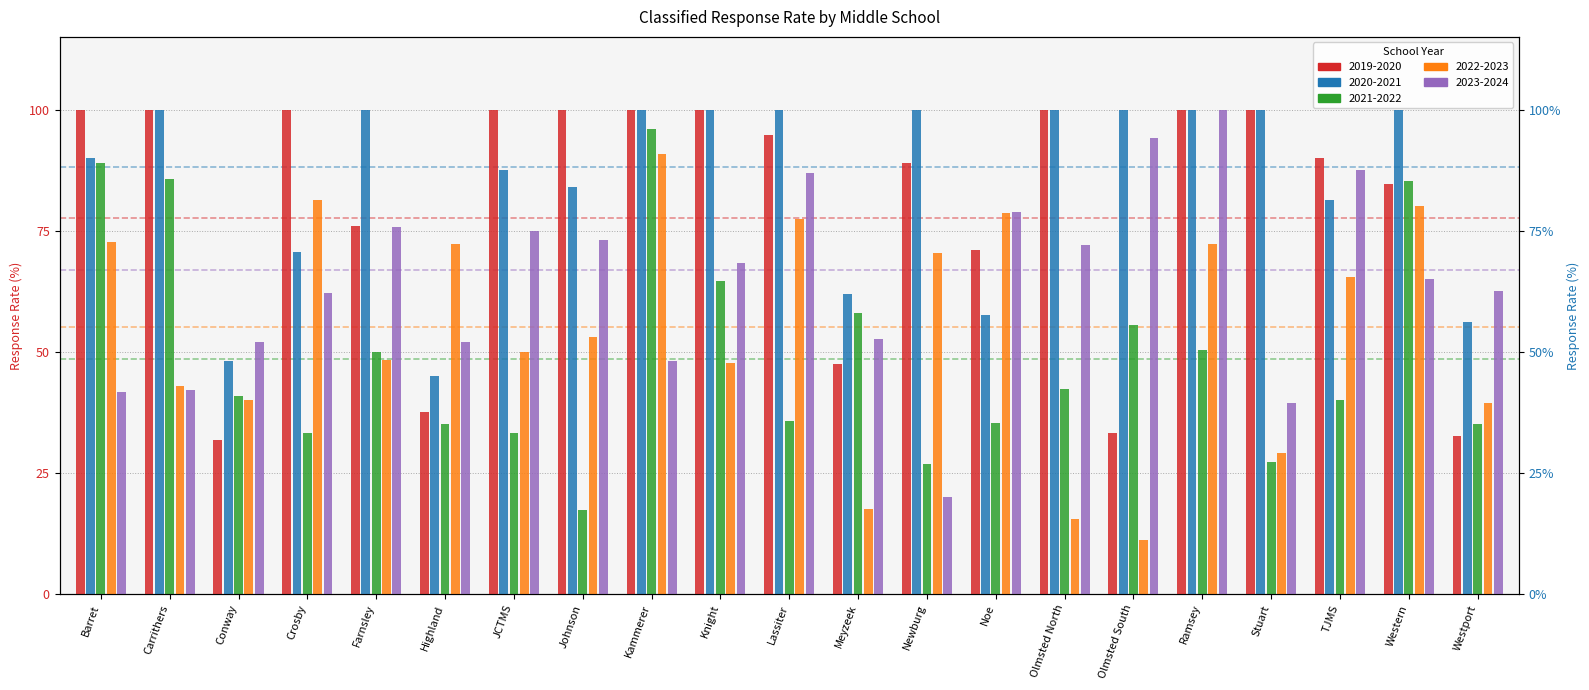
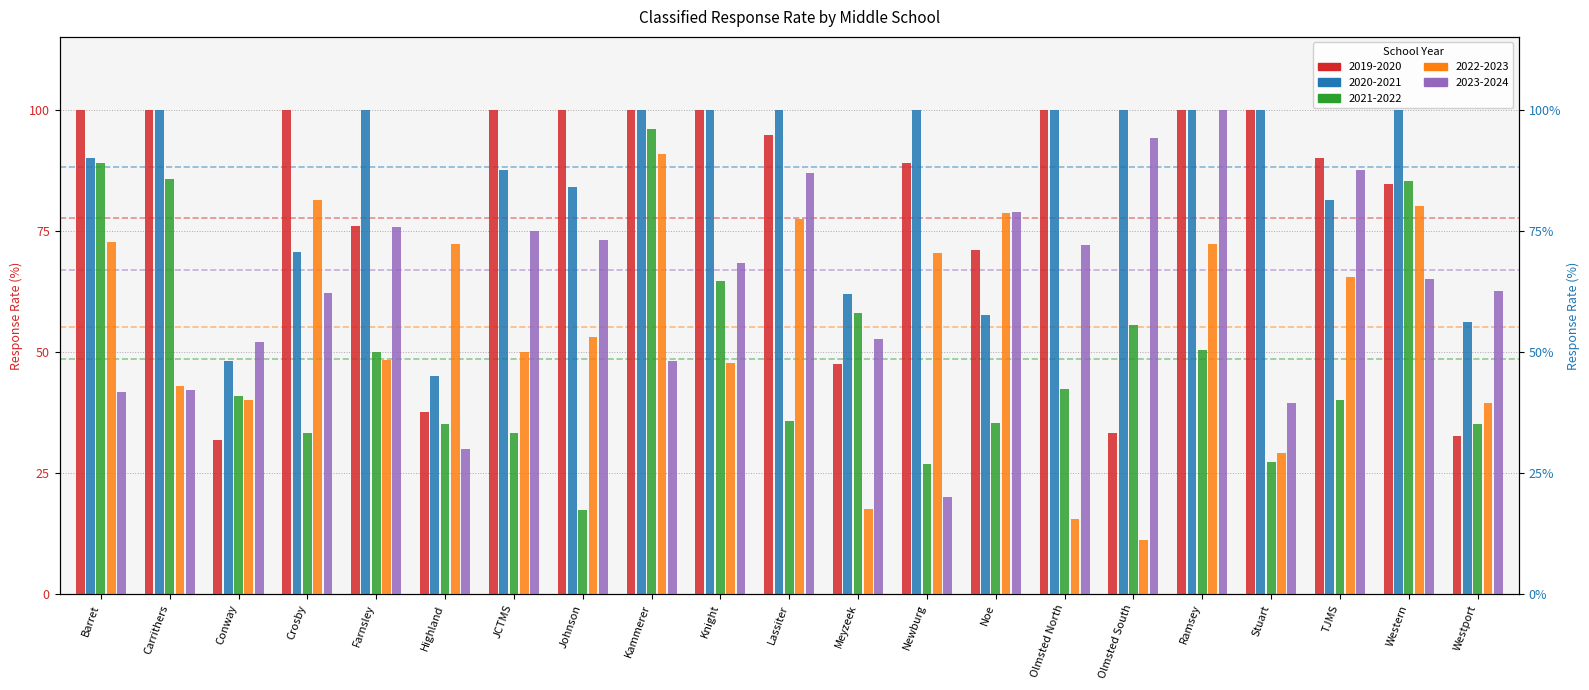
  {
    "2019-2020": {
      "Barret": 100,
      "Carrithers": 100,
      "Conway": 32,
      "Crosby": 100,
      "Farnsley": 76,
      "Highland": 38,
      "JCTMS": 100,
      "Johnson": 100,
      "Kammerer": 100,
      "Knight": 100,
      "Lassiter": 95,
      "Meyzeek": 47,
      "Newburg": 89,
      "Noe": 71,
      "Olmsted North": 100,
      "Olmsted South": 33,
      "Ramsey": 100,
      "Stuart": 100,
      "TJMS": 90,
      "Western": 85,
      "Westport": 33
    },
    "2020-2021": {
      "Barret": 90,
      "Carrithers": 100,
      "Conway": 48,
      "Crosby": 71,
      "Farnsley": 100,
      "Highland": 45,
      "JCTMS": 88,
      "Johnson": 84,
      "Kammerer": 100,
      "Knight": 100,
      "Lassiter": 100,
      "Meyzeek": 62,
      "Newburg": 100,
      "Noe": 58,
      "Olmsted North": 100,
      "Olmsted South": 100,
      "Ramsey": 100,
      "Stuart": 100,
      "TJMS": 81,
      "Western": 100,
      "Westport": 56
    },
    "2021-2022": {
      "Barret": 89,
      "Carrithers": 86,
      "Conway": 41,
      "Crosby": 33,
      "Farnsley": 50,
      "Highland": 35,
      "JCTMS": 33,
      "Johnson": 17,
      "Kammerer": 96,
      "Knight": 65,
      "Lassiter": 36,
      "Meyzeek": 58,
      "Newburg": 27,
      "Noe": 35,
      "Olmsted North": 42,
      "Olmsted South": 56,
      "Ramsey": 50,
      "Stuart": 27,
      "TJMS": 40,
      "Western": 85,
      "Westport": 35
    },
    "2022-2023": {
      "Barret": 73,
      "Carrithers": 43,
      "Conway": 40,
      "Crosby": 81,
      "Farnsley": 48,
      "Highland": 72,
      "JCTMS": 50,
      "Johnson": 53,
      "Kammerer": 91,
      "Knight": 48,
      "Lassiter": 77,
      "Meyzeek": 18,
      "Newburg": 70,
      "Noe": 79,
      "Olmsted North": 15,
      "Olmsted South": 11,
      "Ramsey": 72,
      "Stuart": 29,
      "TJMS": 66,
      "Western": 80,
      "Westport": 40
    },
    "2023-2024": {
      "Barret": 42,
      "Carrithers": 42,
      "Conway": 52,
      "Crosby": 62,
      "Farnsley": 76,
-     "Highland": 52,
+     "Highland": 30,
      "JCTMS": 75,
      "Johnson": 73,
      "Kammerer": 48,
      "Knight": 68,
      "Lassiter": 87,
      "Meyzeek": 53,
      "Newburg": 20,
      "Noe": 79,
      "Olmsted North": 72,
      "Olmsted South": 94,
      "Ramsey": 100,
      "Stuart": 40,
      "TJMS": 88,
      "Western": 65,
      "Westport": 63
    }
  }
